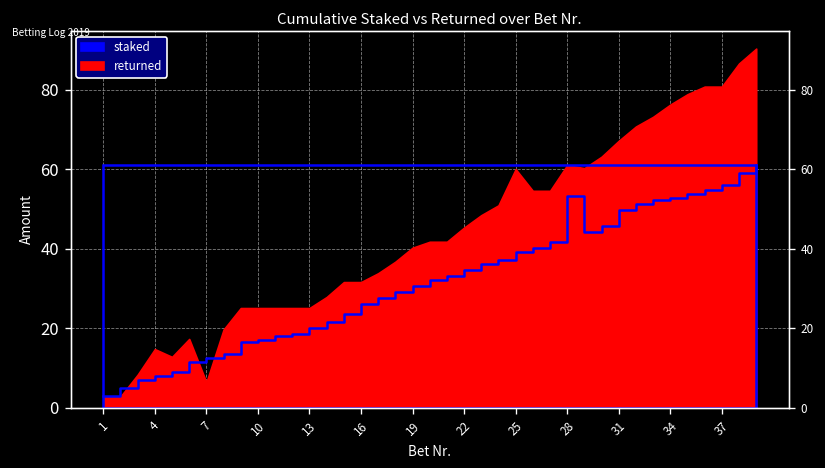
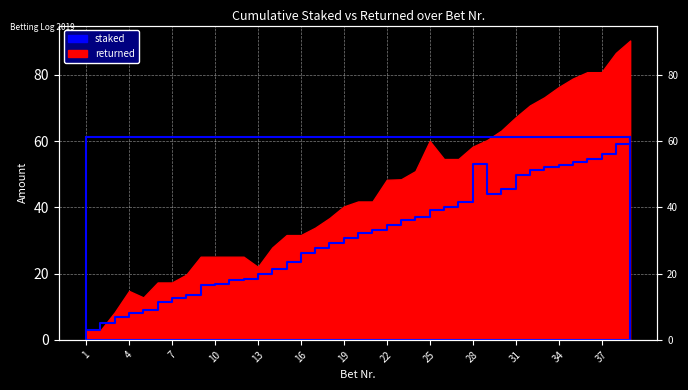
  {
    "returned": {
      "4": 15,
-     "7": 6,
+     "7": 17,
      "10": 25,
-     "13": 25,
+     "13": 22,
      "16": 32,
      "19": 40,
-     "22": 45,
+     "22": 48,
      "25": 60,
-     "28": 61,
+     "28": 58,
      "31": 67,
      "34": 76,
      "37": 81
    },
    "staked": {
      "4": 8,
      "7": 13,
      "10": 17,
      "13": 20,
      "16": 26,
      "19": 31,
      "22": 35,
      "25": 39,
      "28": 53,
      "31": 50,
      "34": 53,
      "37": 56
    }
  }
